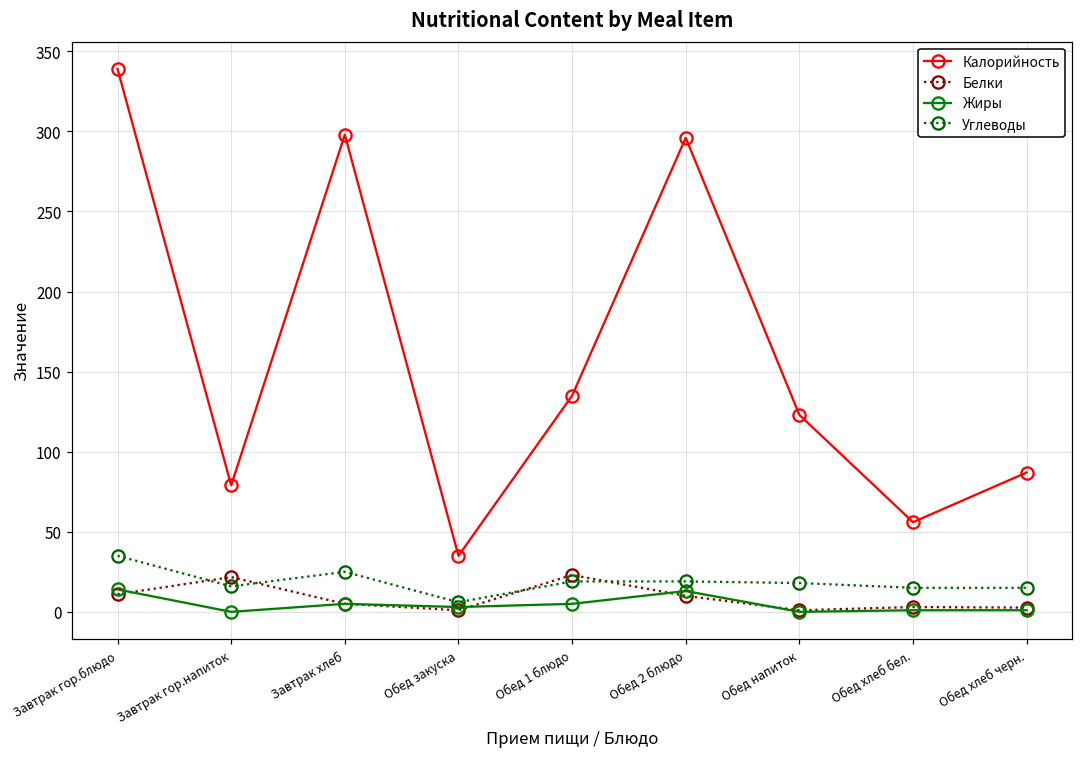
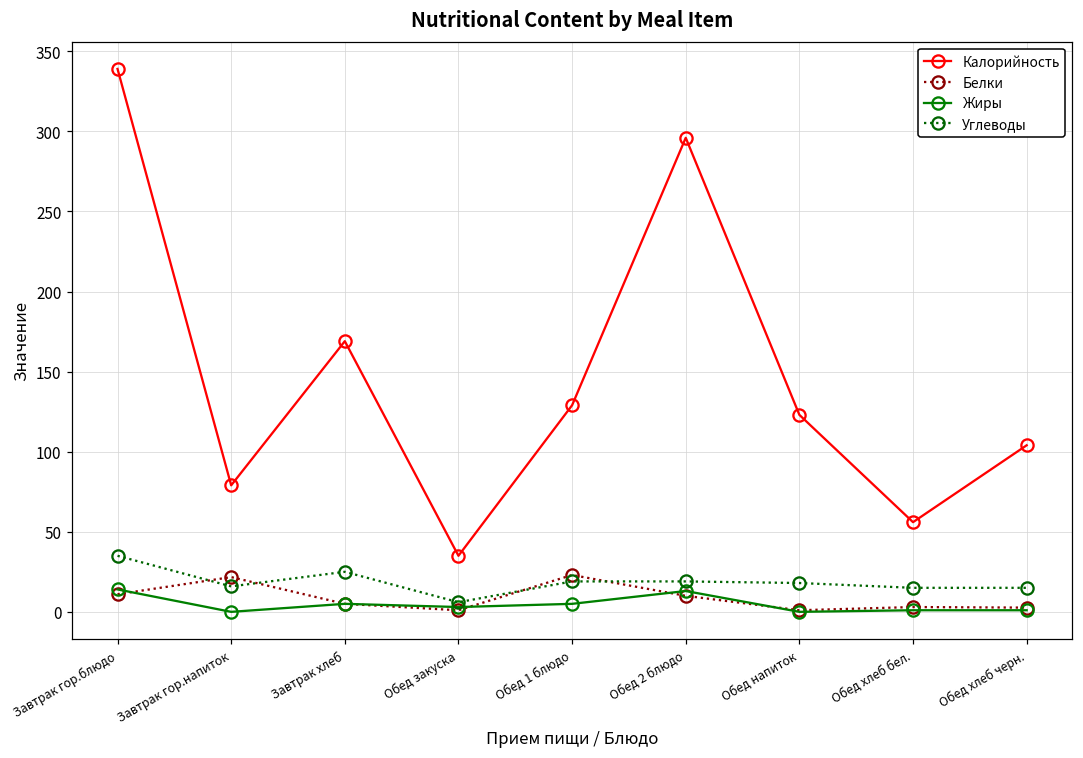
  {
    "Калорийность": {
      "Завтрак гор.блюдо": 339,
      "Завтрак гор.напиток": 79,
-     "Завтрак хлеб": 298,
+     "Завтрак хлеб": 169,
      "Обед закуска": 35,
-     "Обед 1 блюдо": 135,
+     "Обед 1 блюдо": 129,
      "Обед 2 блюдо": 296,
      "Обед напиток": 123,
      "Обед хлеб бел.": 56,
-     "Обед хлеб черн.": 87
+     "Обед хлеб черн.": 104
    },
    "Белки": {
      "Завтрак гор.блюдо": 11,
      "Завтрак гор.напиток": 22,
      "Обед закуска": 1,
      "Обед 1 блюдо": 23,
      "Обед 2 блюдо": 10,
      "Обед хлеб бел.": 3
    }
  }
